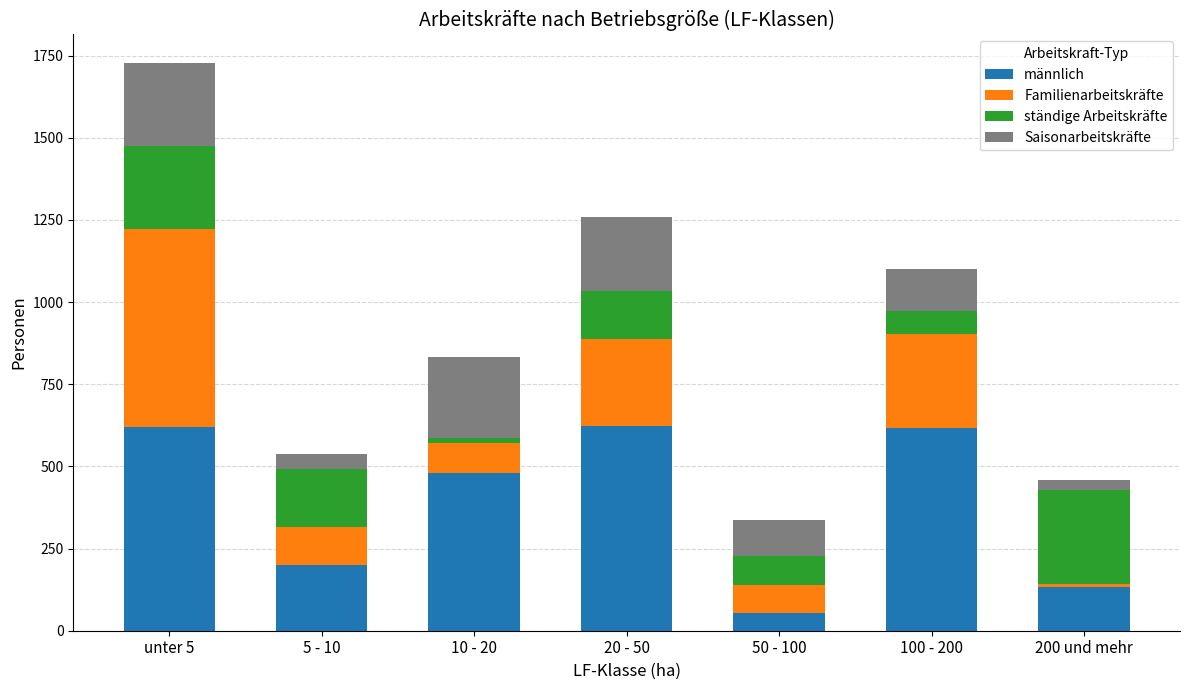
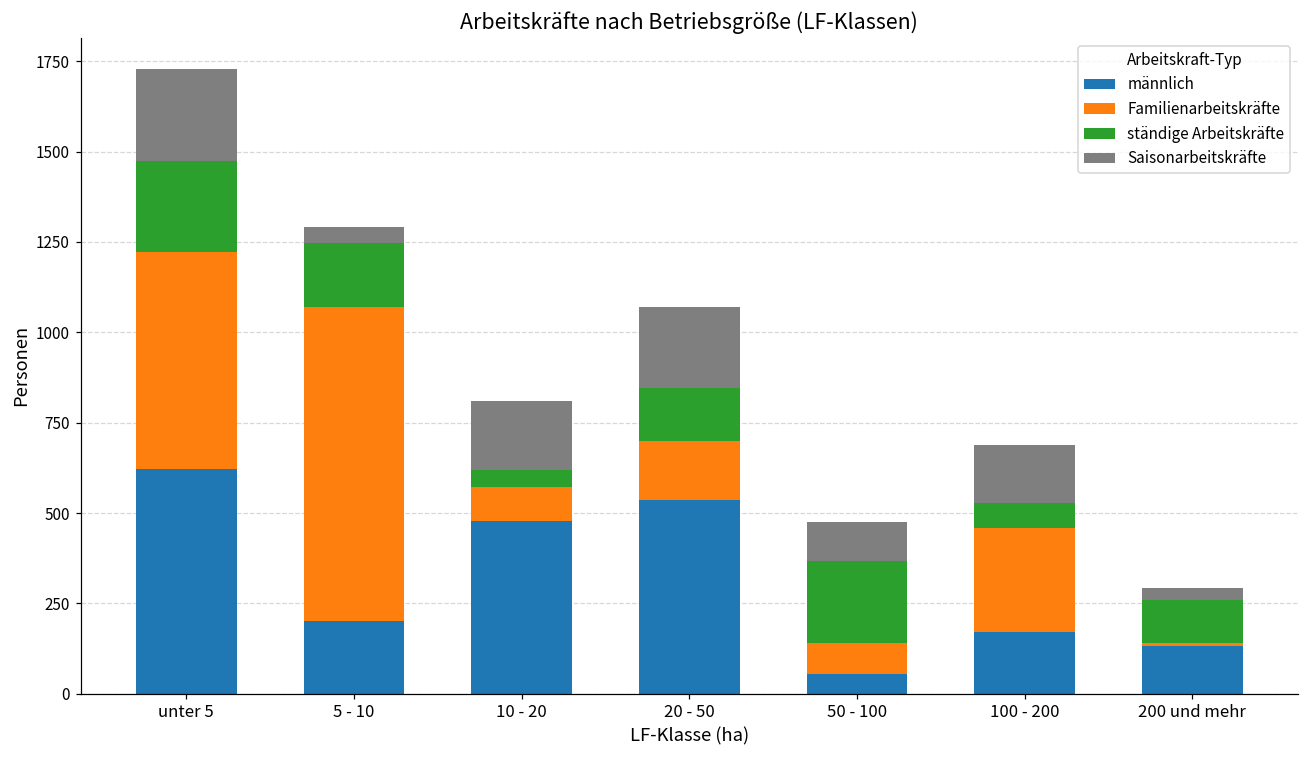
  {
    "männlich": {
      "unter 5": 620,
      "5 - 10": 200,
      "10 - 20": 480,
-     "20 - 50": 620,
+     "20 - 50": 540,
      "50 - 100": 50,
-     "100 - 200": 620,
+     "100 - 200": 170,
      "200 und mehr": 130
    },
    "Familienarbeitskräfte": {
      "unter 5": 600,
-     "5 - 10": 120,
+     "5 - 10": 870,
      "10 - 20": 90,
-     "20 - 50": 270,
+     "20 - 50": 160,
      "50 - 100": 90,
      "100 - 200": 290,
      "200 und mehr": 10
    },
    "ständige Arbeitskräfte": {
      "unter 5": 250,
      "5 - 10": 180,
-     "10 - 20": 20,
+     "10 - 20": 50,
      "20 - 50": 150,
-     "50 - 100": 90,
+     "50 - 100": 230,
      "100 - 200": 70,
-     "200 und mehr": 290
+     "200 und mehr": 120
    },
    "Saisonarbeitskräfte": {
      "unter 5": 250,
      "5 - 10": 50,
-     "10 - 20": 250,
+     "10 - 20": 190,
      "20 - 50": 230,
      "50 - 100": 110,
-     "100 - 200": 130,
+     "100 - 200": 160,
      "200 und mehr": 30
    }
  }
